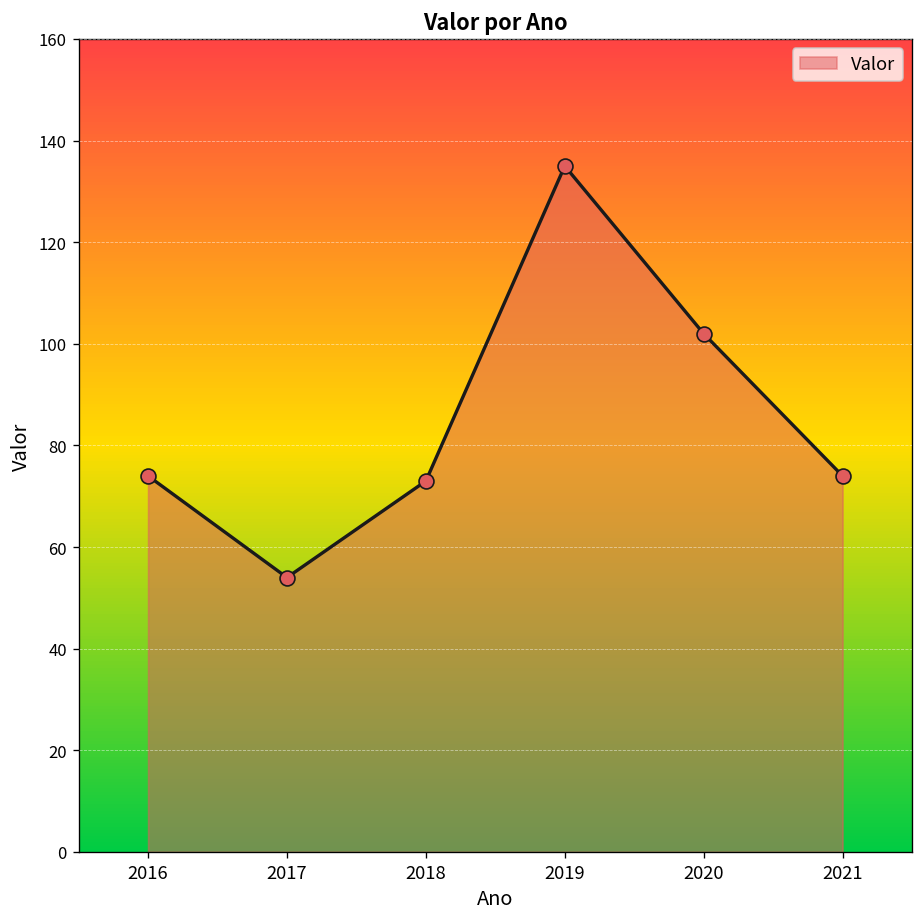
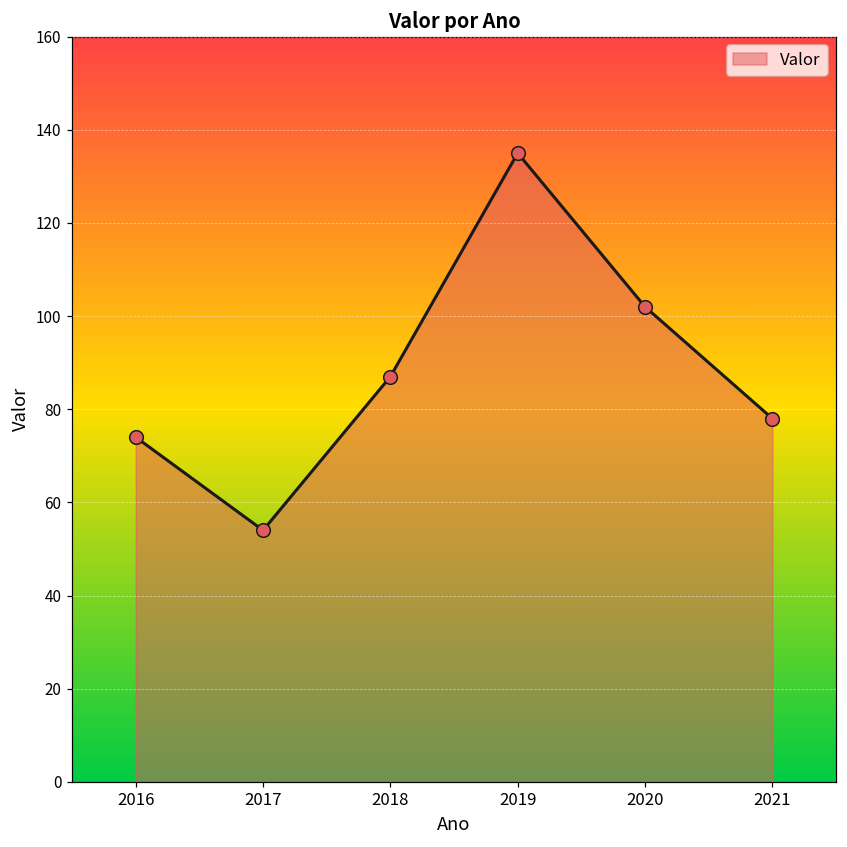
  {
    "2016": 74,
    "2017": 54,
-   "2018": 73,
+   "2018": 87,
    "2019": 135,
    "2020": 102,
-   "2021": 74
+   "2021": 78
  }
